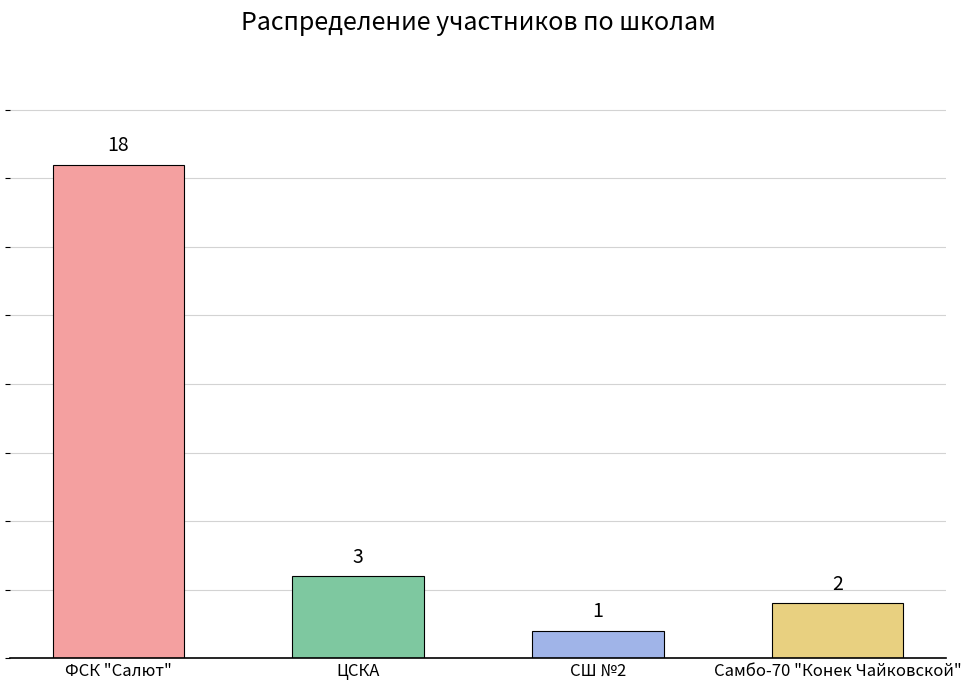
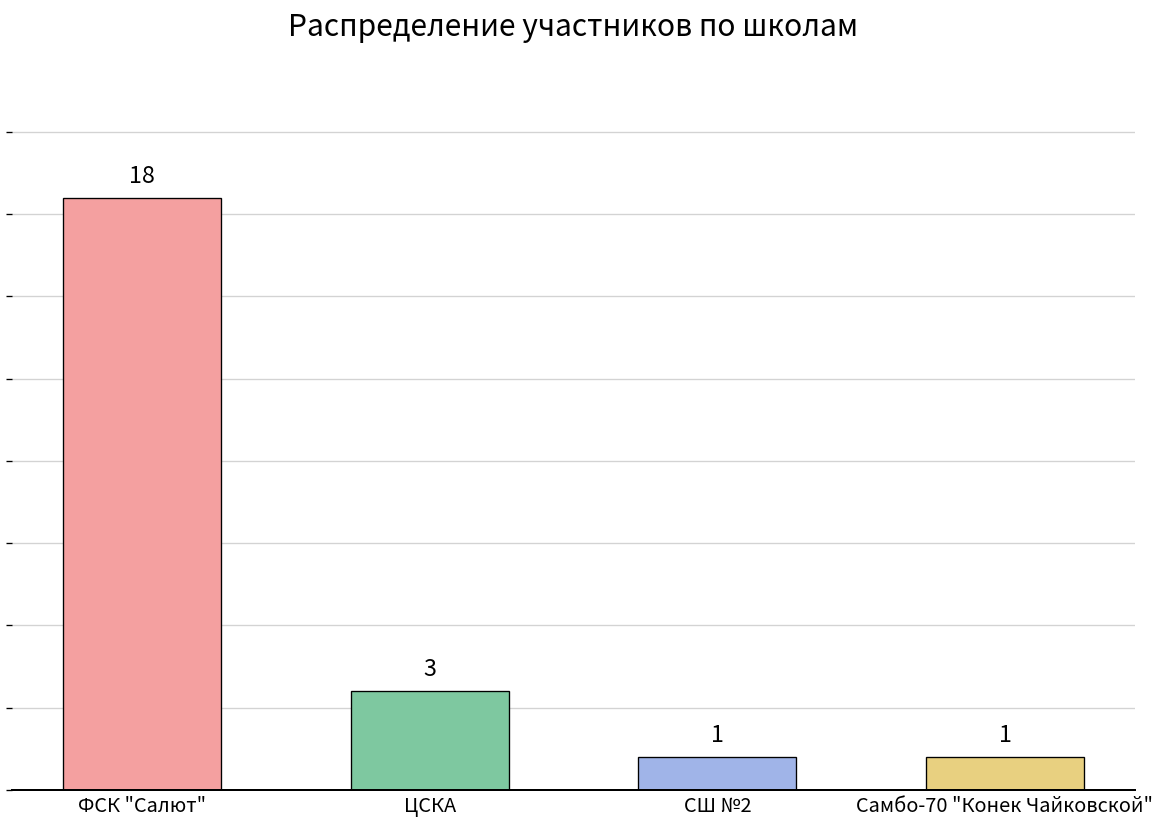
  {
    "ФСК \"Салют\"": 18,
    "ЦСКА": 3,
    "СШ №2": 1,
-   "Самбо-70 \"Конек Чайковской\"": 2
+   "Самбо-70 \"Конек Чайковской\"": 1
  }
